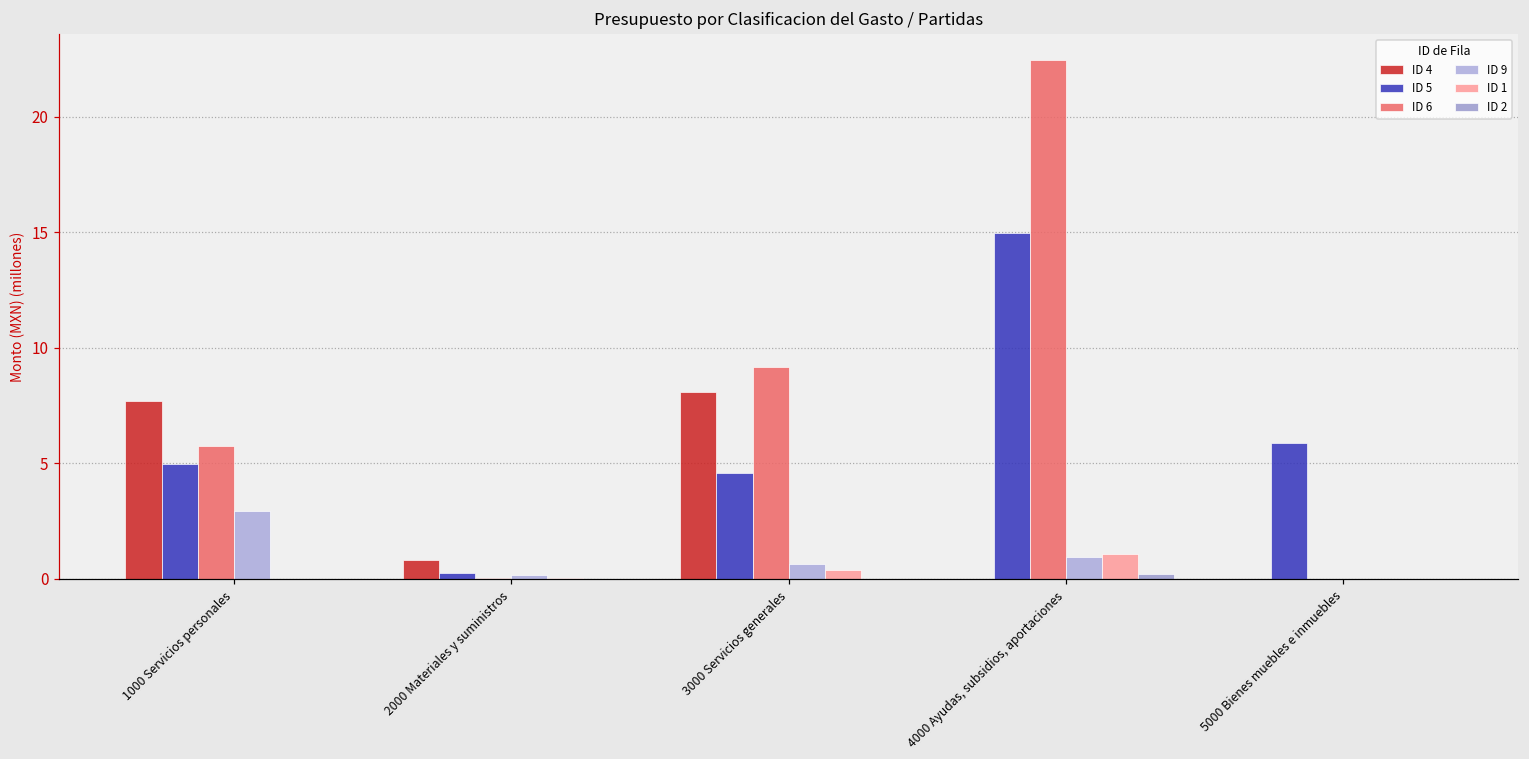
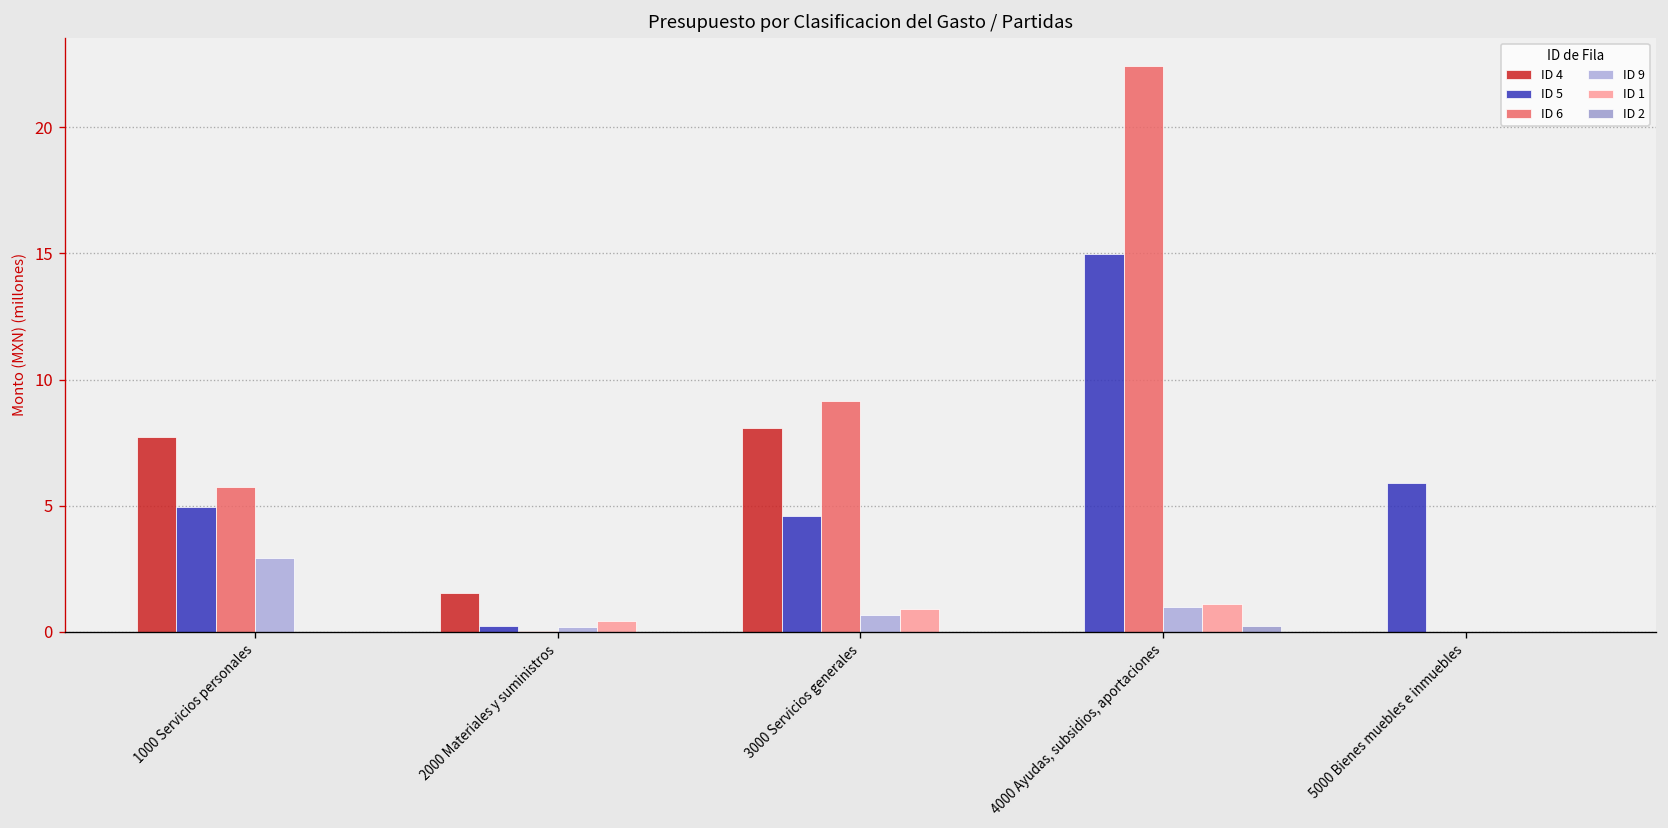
  {
    "ID 4": {
      "1000 Servicios personales": 7.7,
-     "2000 Materiales y suministros": 0.8,
+     "2000 Materiales y suministros": 1.5,
      "3000 Servicios generales": 8.1,
      "4000 Ayudas, subsidios, aportaciones": 0.0,
      "5000 Bienes muebles e inmuebles": 0.0
    },
    "ID 5": {
      "1000 Servicios personales": 5.0,
      "2000 Materiales y suministros": 0.2,
      "3000 Servicios generales": 4.6,
      "4000 Ayudas, subsidios, aportaciones": 15.0,
      "5000 Bienes muebles e inmuebles": 5.9
    },
    "ID 6": {
      "1000 Servicios personales": 5.7,
      "3000 Servicios generales": 9.2,
      "4000 Ayudas, subsidios, aportaciones": 22.4,
      "5000 Bienes muebles e inmuebles": 0.0
    },
    "ID 1": {
      "1000 Servicios personales": 0.0,
-     "2000 Materiales y suministros": 0.0,
-     "3000 Servicios generales": 0.4,
+     "2000 Materiales y suministros": 0.4,
+     "3000 Servicios generales": 0.9,
      "4000 Ayudas, subsidios, aportaciones": 1.1,
      "5000 Bienes muebles e inmuebles": 0.0
    }
  }
